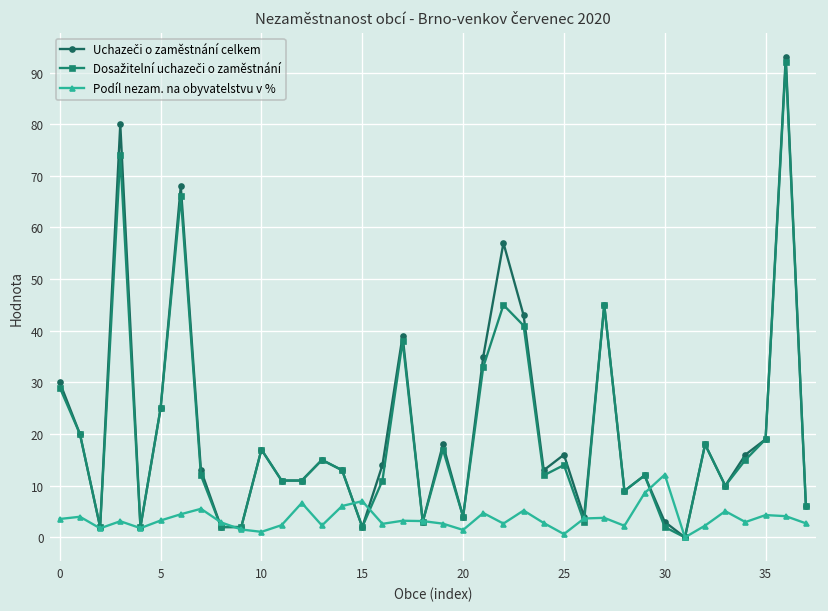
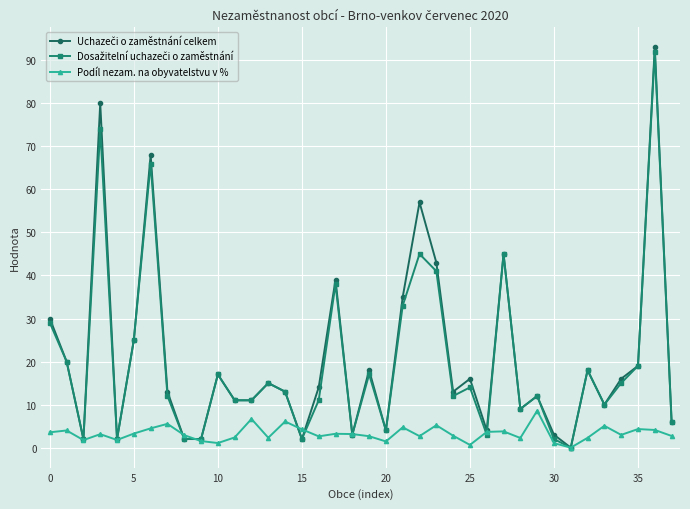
  {
    "Podíl nezam. na obyvatelstvu v %": {
      "0": 4,
      "5": 3,
      "10": 1,
-     "15": 7,
+     "15": 4,
      "20": 1,
      "25": 1,
-     "30": 12,
+     "30": 1,
      "35": 4
    }
  }
